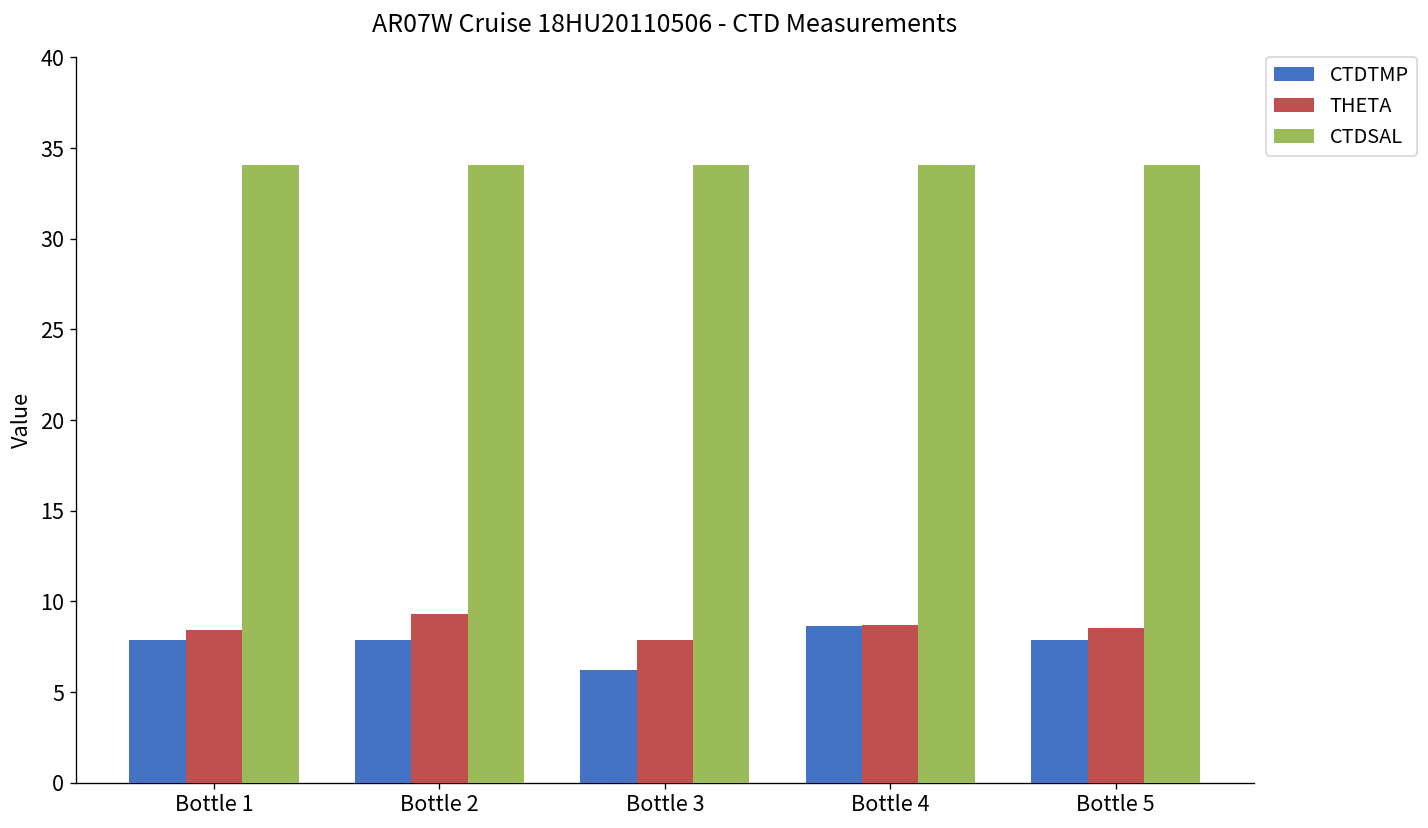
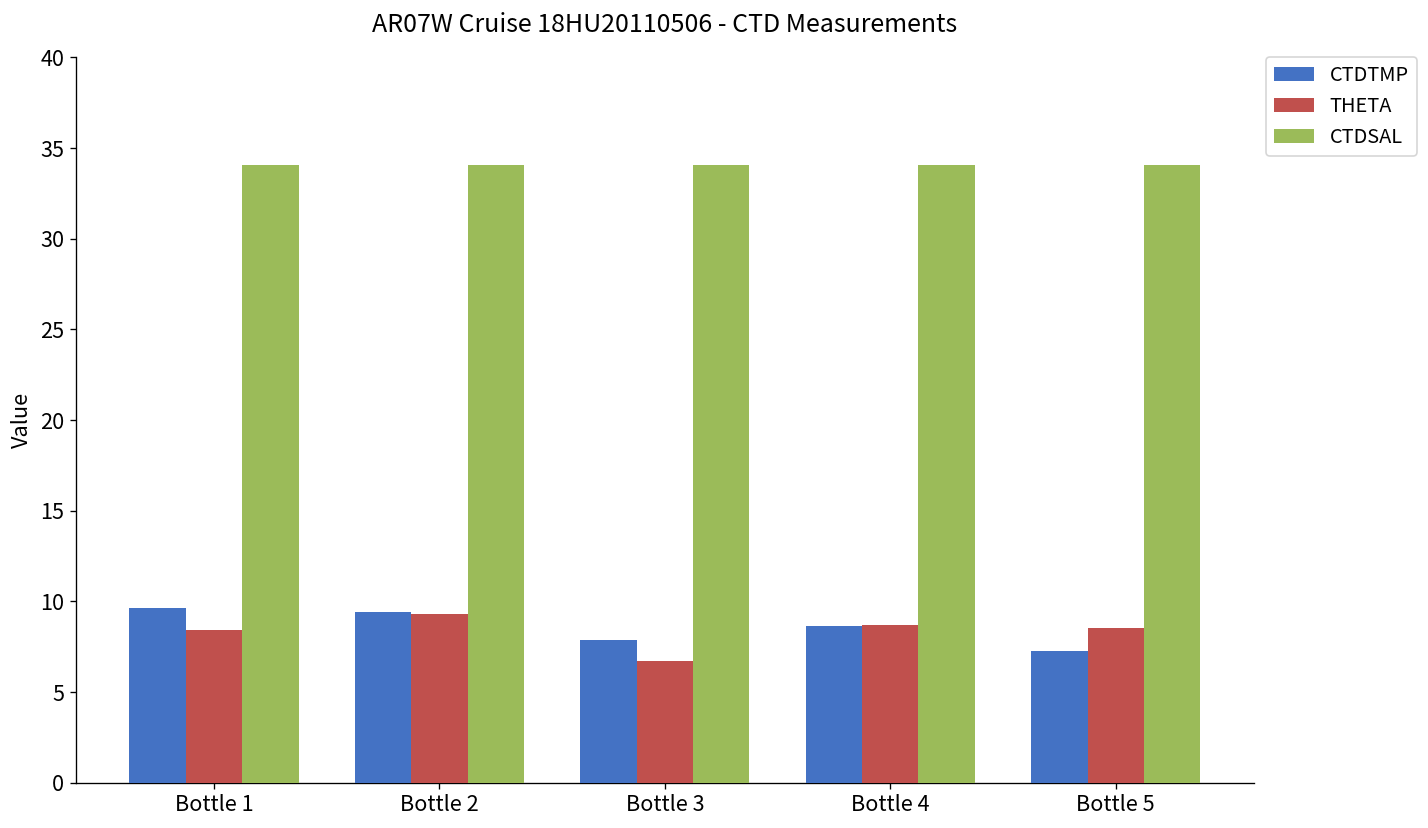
  {
    "CTDTMP": {
-     "Bottle 1": 7.9,
-     "Bottle 2": 7.9,
-     "Bottle 3": 6.2,
+     "Bottle 1": 9.6,
+     "Bottle 2": 9.4,
+     "Bottle 3": 7.9,
      "Bottle 4": 8.6,
-     "Bottle 5": 7.9
+     "Bottle 5": 7.3
    },
    "THETA": {
      "Bottle 1": 8.4,
      "Bottle 2": 9.3,
-     "Bottle 3": 7.8,
+     "Bottle 3": 6.7,
      "Bottle 4": 8.7,
      "Bottle 5": 8.5
    },
    "CTDSAL": {
      "Bottle 1": 34.1,
      "Bottle 2": 34.1,
      "Bottle 3": 34.1,
      "Bottle 4": 34.1,
      "Bottle 5": 34.1
    }
  }
